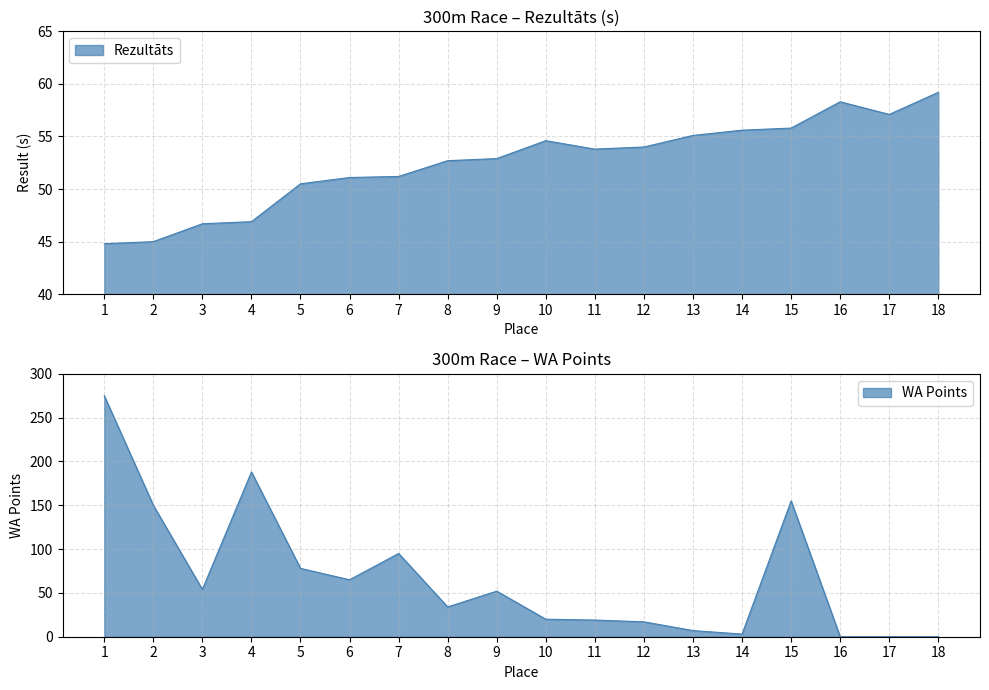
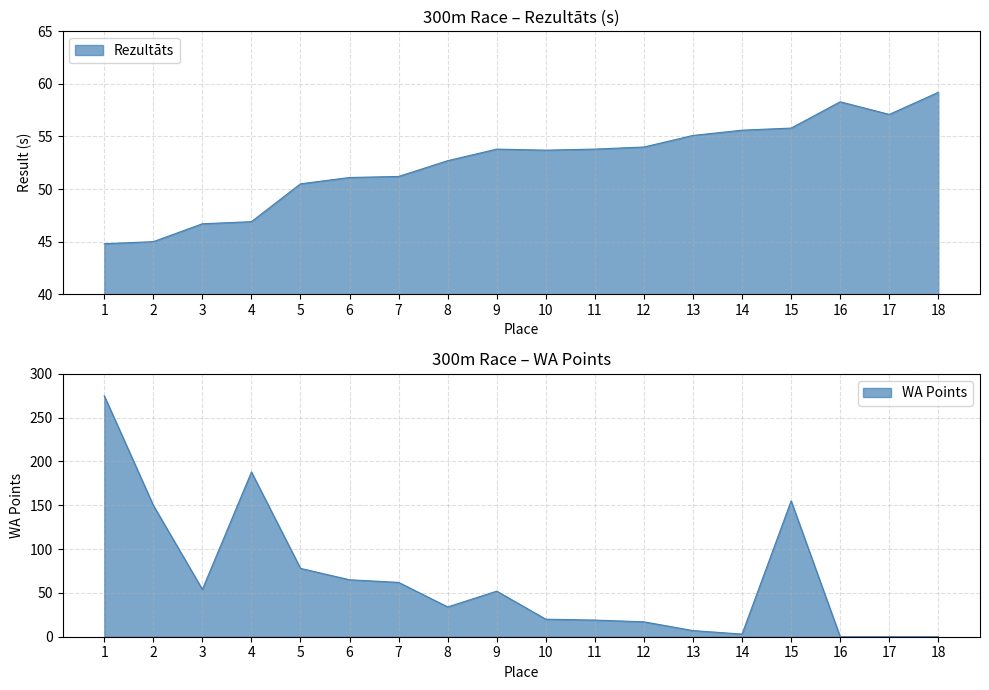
  {
    "300m Race – Rezultāts (s)": {
      "1": 44.8,
      "2": 45.0,
      "3": 46.7,
      "4": 46.9,
      "5": 50.5,
      "6": 51.1,
      "7": 51.2,
      "8": 52.7,
-     "9": 52.9,
-     "10": 54.6,
+     "9": 53.8,
+     "10": 53.7,
      "11": 53.8,
      "12": 54.0,
      "13": 55.1,
      "14": 55.6,
      "15": 55.8,
      "16": 58.3,
      "17": 57.1,
      "18": 59.2
    },
    "300m Race – WA Points": {
      "1": 280,
      "2": 150,
      "3": 50,
      "4": 190,
      "5": 80,
      "6": 70,
-     "7": 100,
+     "7": 60,
      "8": 30,
      "9": 50,
      "10": 20,
      "11": 20,
      "12": 20,
      "13": 10,
      "14": 0,
      "15": 160,
      "16": 0,
      "17": 0,
      "18": 0
    }
  }
